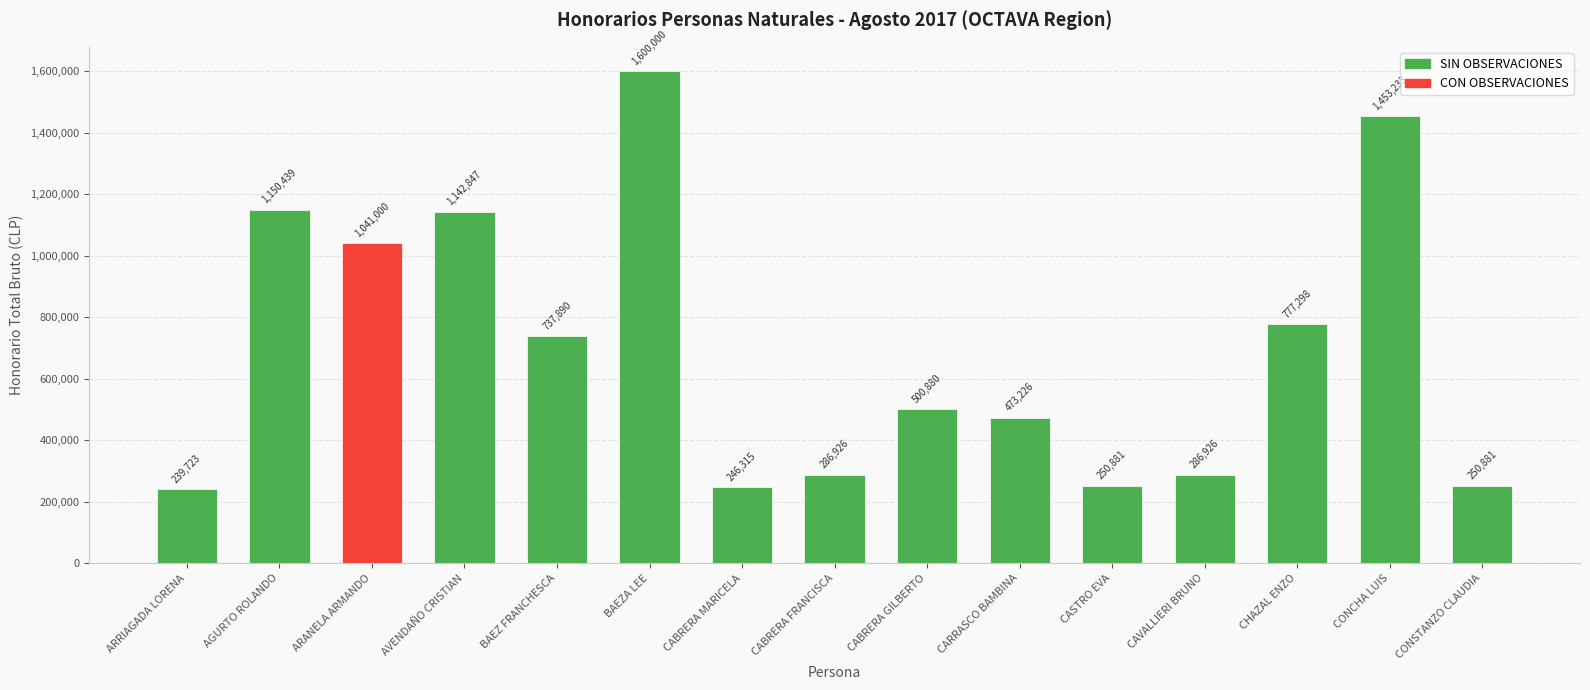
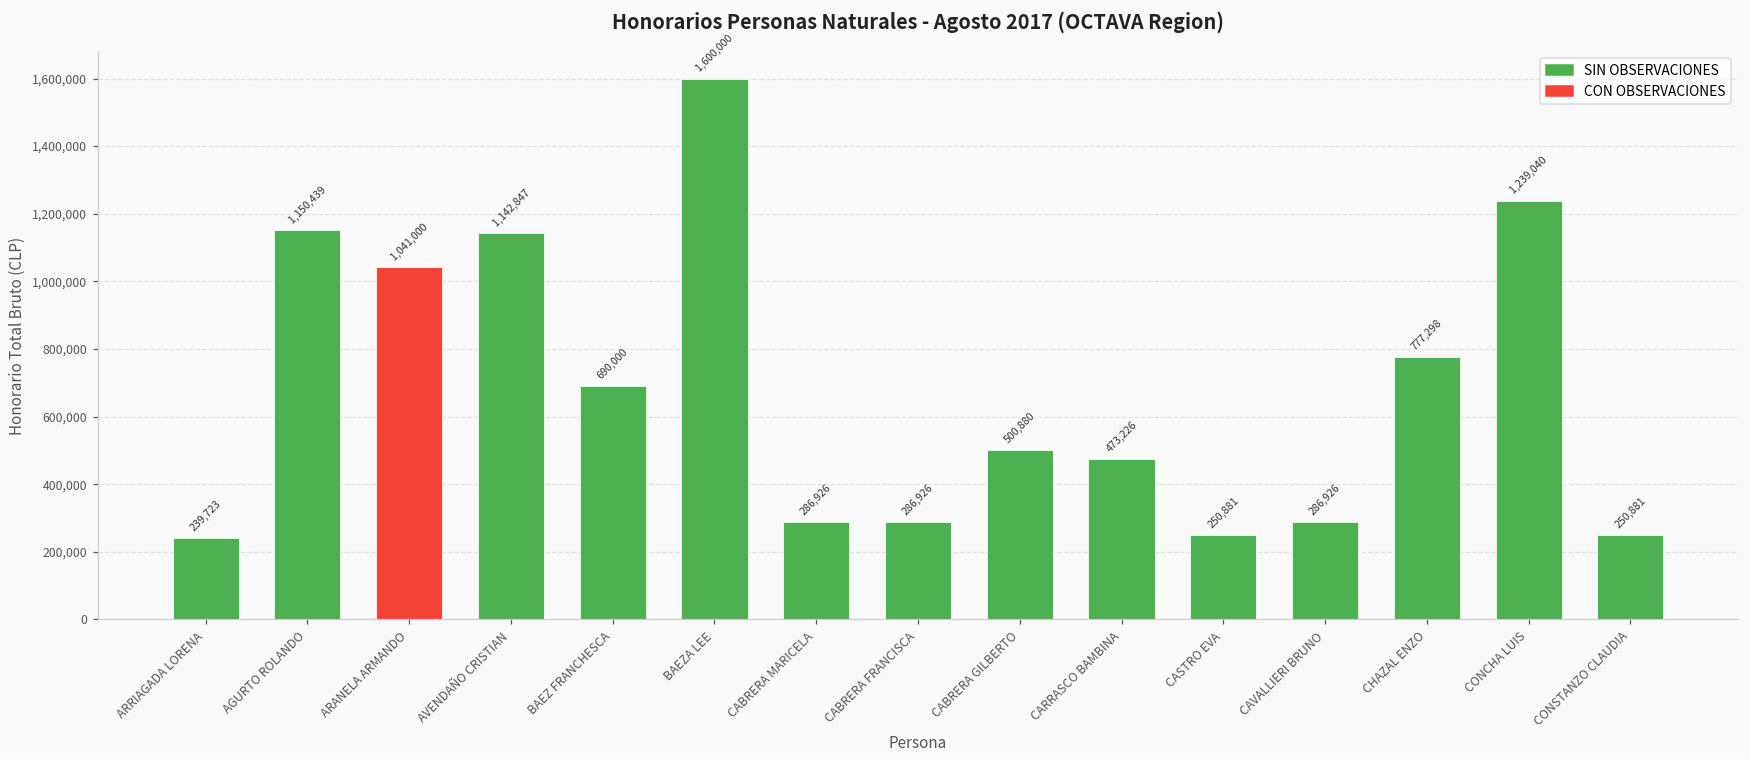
  {
    "ARRIAGADA LORENA": "239,723",
    "AGURTO ROLANDO": "1,150,439",
    "ARANELA ARMANDO": "1,041,000",
    "AVENDAÑO CRISTIAN": "1,142,847",
-   "BAEZ FRANCHESCA": "737,890",
+   "BAEZ FRANCHESCA": "690,000",
    "BAEZA LEE": "1,600,000",
-   "CABRERA MARICELA": "246,315",
+   "CABRERA MARICELA": "286,926",
    "CABRERA FRANCISCA": "286,926",
    "CABRERA GILBERTO": "500,880",
    "CARRASCO BAMBINA": "473,226",
    "CASTRO EVA": "250,881",
    "CAVALLIERI BRUNO": "286,926",
    "CHAZAL ENZO": "777,298",
-   "CONCHA LUIS": "1,450,000",
+   "CONCHA LUIS": "1,240,000",
    "CONSTANZO CLAUDIA": "250,881"
  }
